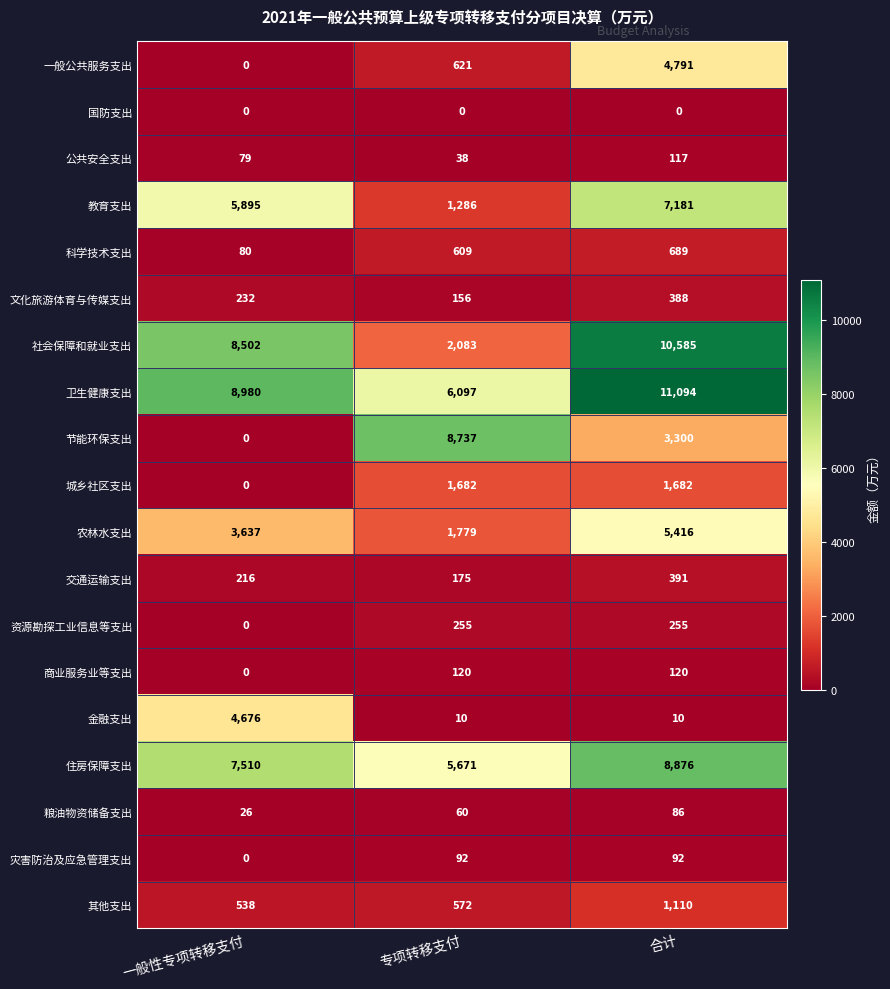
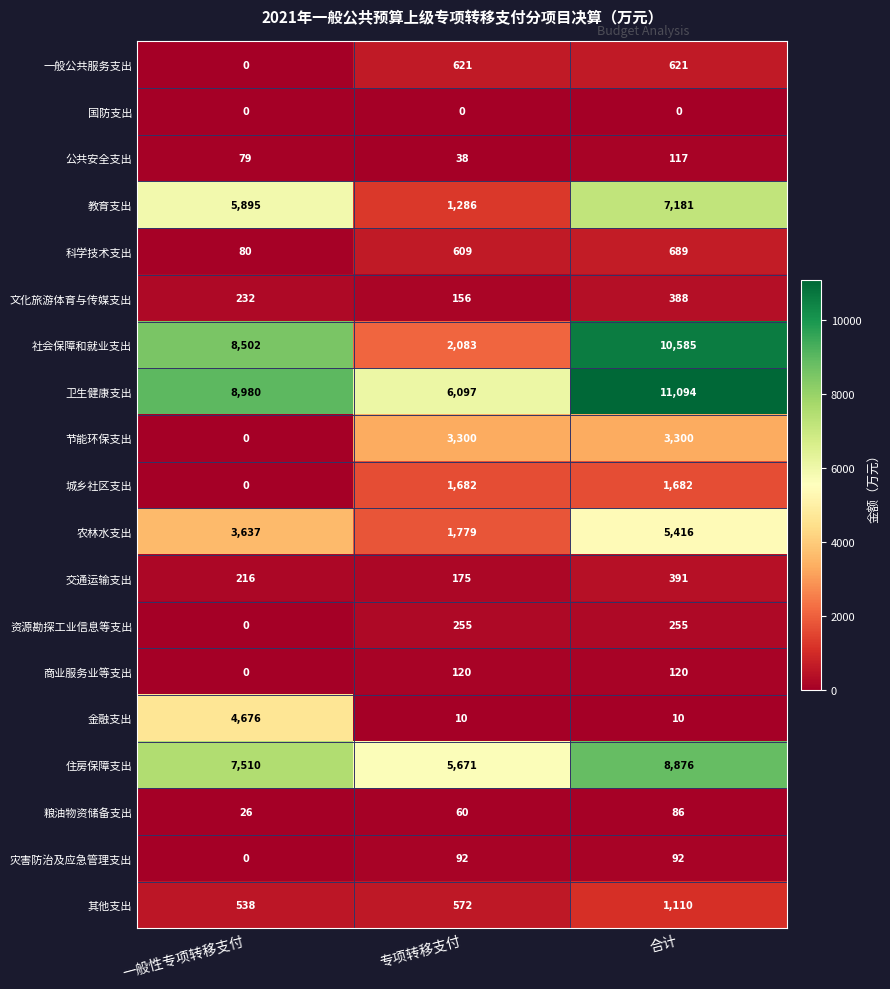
  {
    "一般公共服务支出": {
      "一般性专项转移支付": "0",
      "专项转移支付": "621",
-     "合计": "4,791"
+     "合计": "621"
    },
    "国防支出": {
      "一般性专项转移支付": "0",
      "专项转移支付": "0",
      "合计": "0"
    },
    "公共安全支出": {
      "一般性专项转移支付": "79",
      "专项转移支付": "38",
      "合计": "117"
    },
    "教育支出": {
      "一般性专项转移支付": "5,895",
      "专项转移支付": "1,286",
      "合计": "7,181"
    },
    "科学技术支出": {
      "一般性专项转移支付": "80",
      "专项转移支付": "609",
      "合计": "689"
    },
    "文化旅游体育与传媒支出": {
      "一般性专项转移支付": "232",
      "专项转移支付": "156",
      "合计": "388"
    },
    "社会保障和就业支出": {
      "一般性专项转移支付": "8,502",
      "专项转移支付": "2,083",
      "合计": "10,585"
    },
    "卫生健康支出": {
      "一般性专项转移支付": "8,980",
      "专项转移支付": "6,097",
      "合计": "11,094"
    },
    "节能环保支出": {
      "一般性专项转移支付": "0",
-     "专项转移支付": "8,737",
+     "专项转移支付": "3,300",
      "合计": "3,300"
    },
    "城乡社区支出": {
      "一般性专项转移支付": "0",
      "专项转移支付": "1,682",
      "合计": "1,682"
    },
    "农林水支出": {
      "一般性专项转移支付": "3,637",
      "专项转移支付": "1,779",
      "合计": "5,416"
    },
    "交通运输支出": {
      "一般性专项转移支付": "216",
      "专项转移支付": "175",
      "合计": "391"
    },
    "资源勘探工业信息等支出": {
      "一般性专项转移支付": "0",
      "专项转移支付": "255",
      "合计": "255"
    },
    "商业服务业等支出": {
      "一般性专项转移支付": "0",
      "专项转移支付": "120",
      "合计": "120"
    },
    "金融支出": {
      "一般性专项转移支付": "4,676",
      "专项转移支付": "10",
      "合计": "10"
    },
    "住房保障支出": {
      "一般性专项转移支付": "7,510",
      "专项转移支付": "5,671",
      "合计": "8,876"
    },
    "粮油物资储备支出": {
      "一般性专项转移支付": "26",
      "专项转移支付": "60",
      "合计": "86"
    },
    "灾害防治及应急管理支出": {
      "一般性专项转移支付": "0",
      "专项转移支付": "92",
      "合计": "92"
    },
    "其他支出": {
      "一般性专项转移支付": "538",
      "专项转移支付": "572",
      "合计": "1,110"
    }
  }
